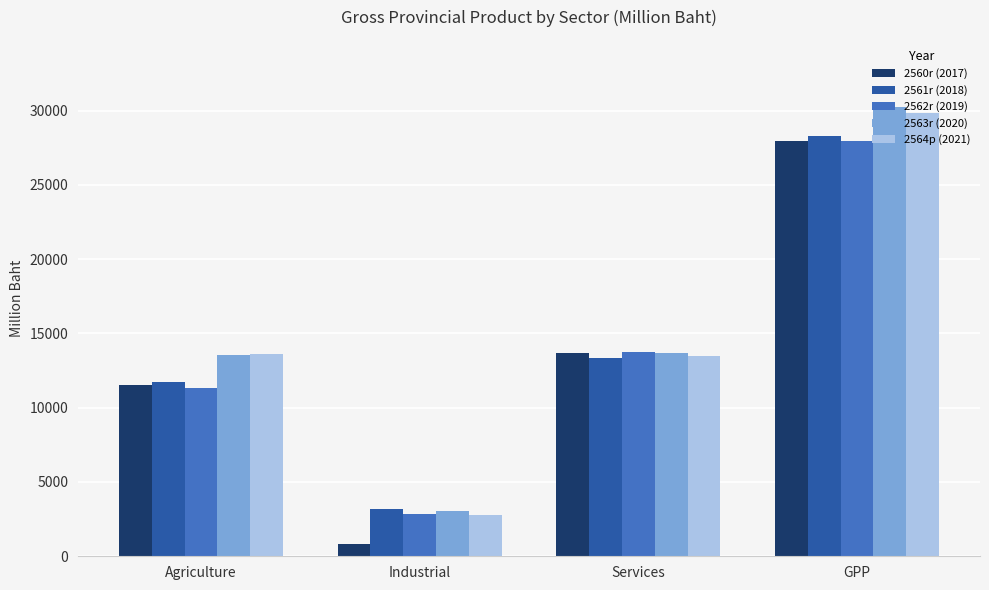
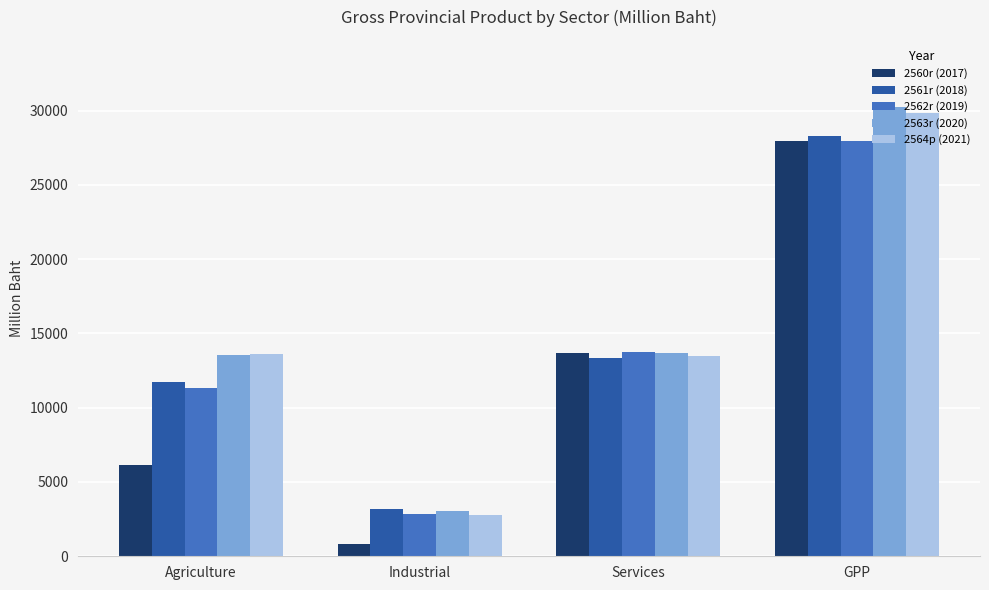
  {
    "2560r (2017)": {
-     "Agriculture": 11600,
+     "Agriculture": 6100,
      "Industrial": 800,
      "Services": 13700,
      "GPP": 27900
    }
  }
